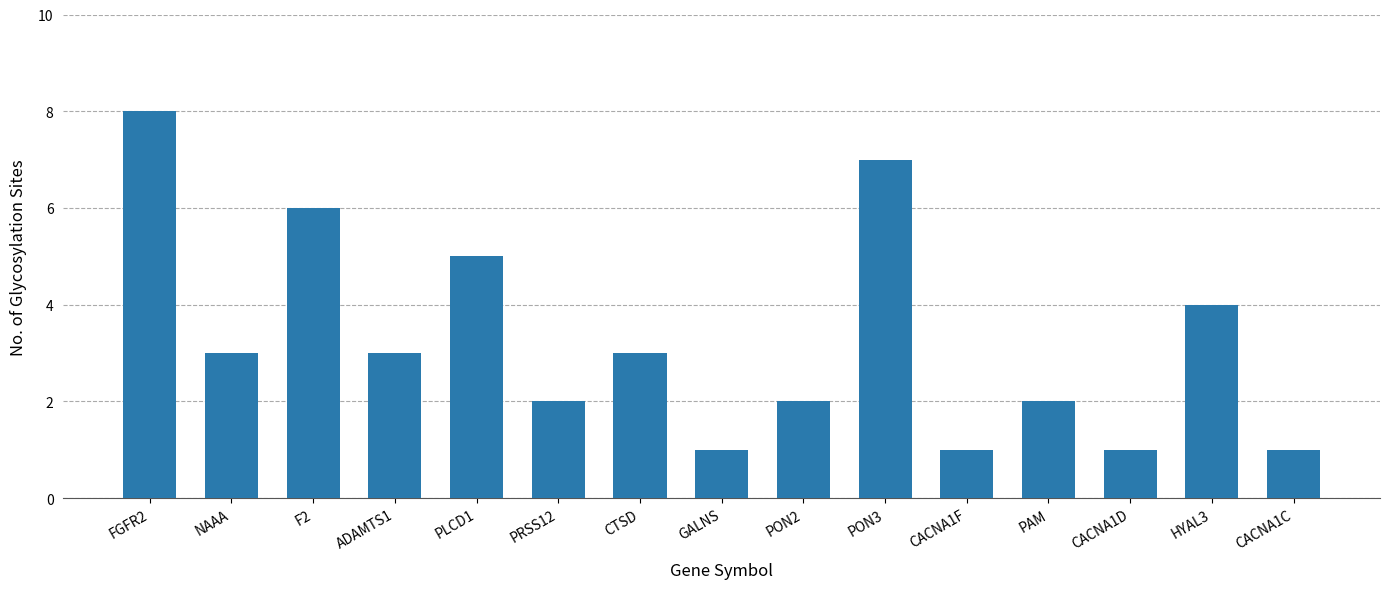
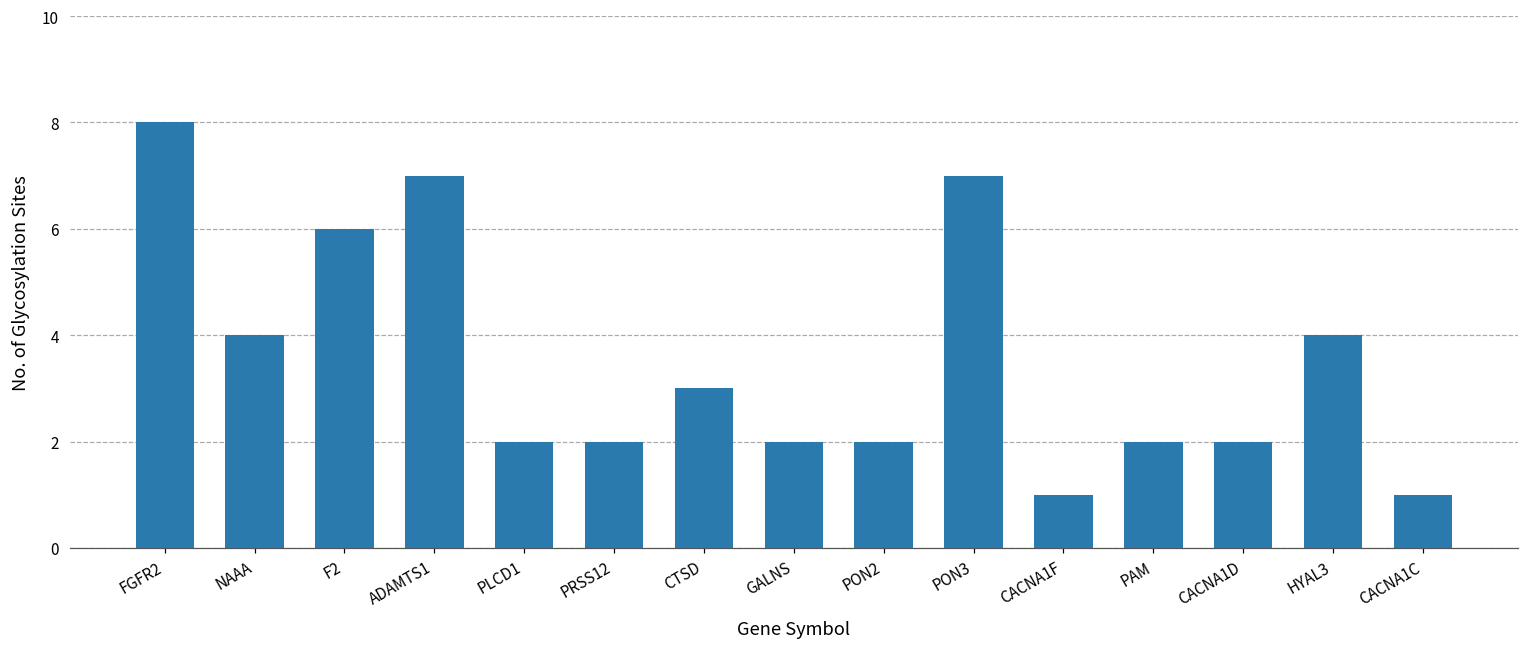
  {
    "FGFR2": 8,
-   "NAAA": 3,
+   "NAAA": 4,
    "F2": 6,
-   "ADAMTS1": 3,
-   "PLCD1": 5,
+   "ADAMTS1": 7,
+   "PLCD1": 2,
    "PRSS12": 2,
    "CTSD": 3,
-   "GALNS": 1,
+   "GALNS": 2,
    "PON2": 2,
    "PON3": 7,
    "CACNA1F": 1,
    "PAM": 2,
-   "CACNA1D": 1,
+   "CACNA1D": 2,
    "HYAL3": 4,
    "CACNA1C": 1
  }
